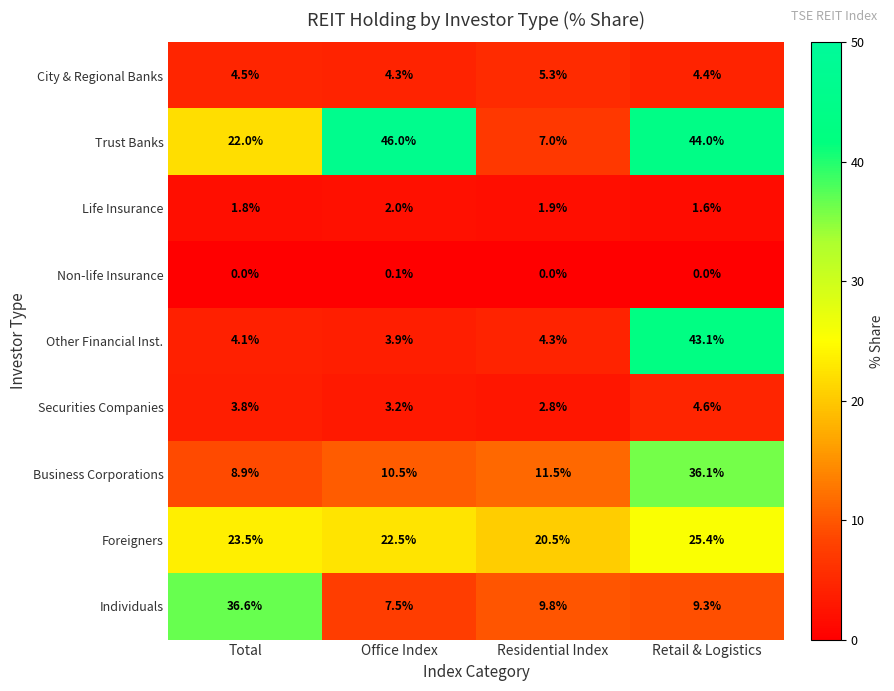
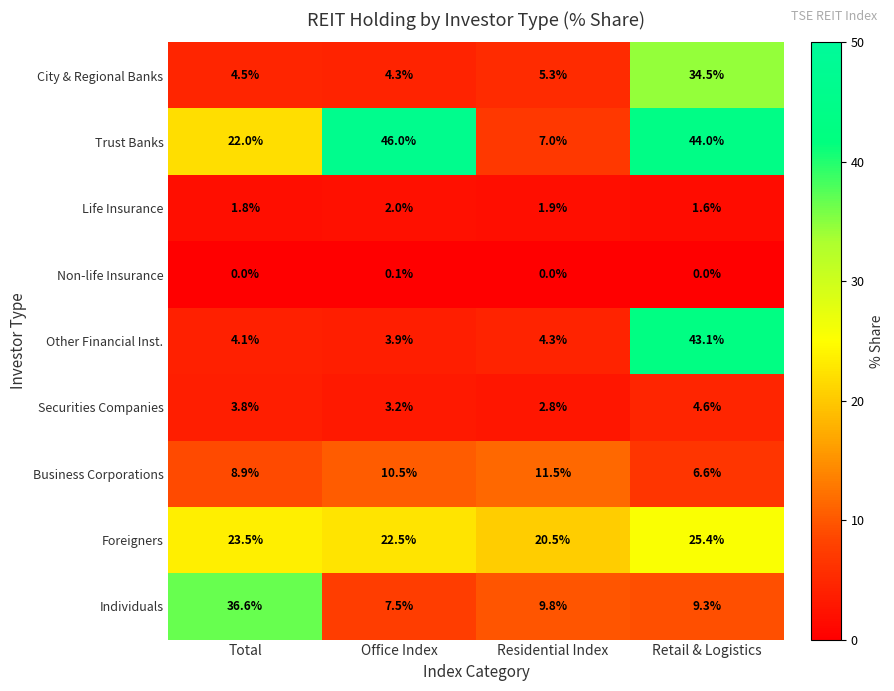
  {
    "City & Regional Banks": {
      "Total": "4.5%",
      "Office Index": "4.3%",
      "Residential Index": "5.3%",
-     "Retail & Logistics": "4.4%"
+     "Retail & Logistics": "34.5%"
    },
    "Trust Banks": {
      "Total": "22.0%",
      "Office Index": "46.0%",
      "Residential Index": "7.0%",
      "Retail & Logistics": "44.0%"
    },
    "Life Insurance": {
      "Total": "1.8%",
      "Office Index": "2.0%",
      "Residential Index": "1.9%",
      "Retail & Logistics": "1.6%"
    },
    "Non-life Insurance": {
      "Total": "0.0%",
      "Office Index": "0.1%",
      "Residential Index": "0.0%",
      "Retail & Logistics": "0.0%"
    },
    "Other Financial Inst.": {
      "Total": "4.1%",
      "Office Index": "3.9%",
      "Residential Index": "4.3%",
      "Retail & Logistics": "43.1%"
    },
    "Securities Companies": {
      "Total": "3.8%",
      "Office Index": "3.2%",
      "Residential Index": "2.8%",
      "Retail & Logistics": "4.6%"
    },
    "Business Corporations": {
      "Total": "8.9%",
      "Office Index": "10.5%",
      "Residential Index": "11.5%",
-     "Retail & Logistics": "36.1%"
+     "Retail & Logistics": "6.6%"
    },
    "Foreigners": {
      "Total": "23.5%",
      "Office Index": "22.5%",
      "Residential Index": "20.5%",
      "Retail & Logistics": "25.4%"
    },
    "Individuals": {
      "Total": "36.6%",
      "Office Index": "7.5%",
      "Residential Index": "9.8%",
      "Retail & Logistics": "9.3%"
    }
  }
